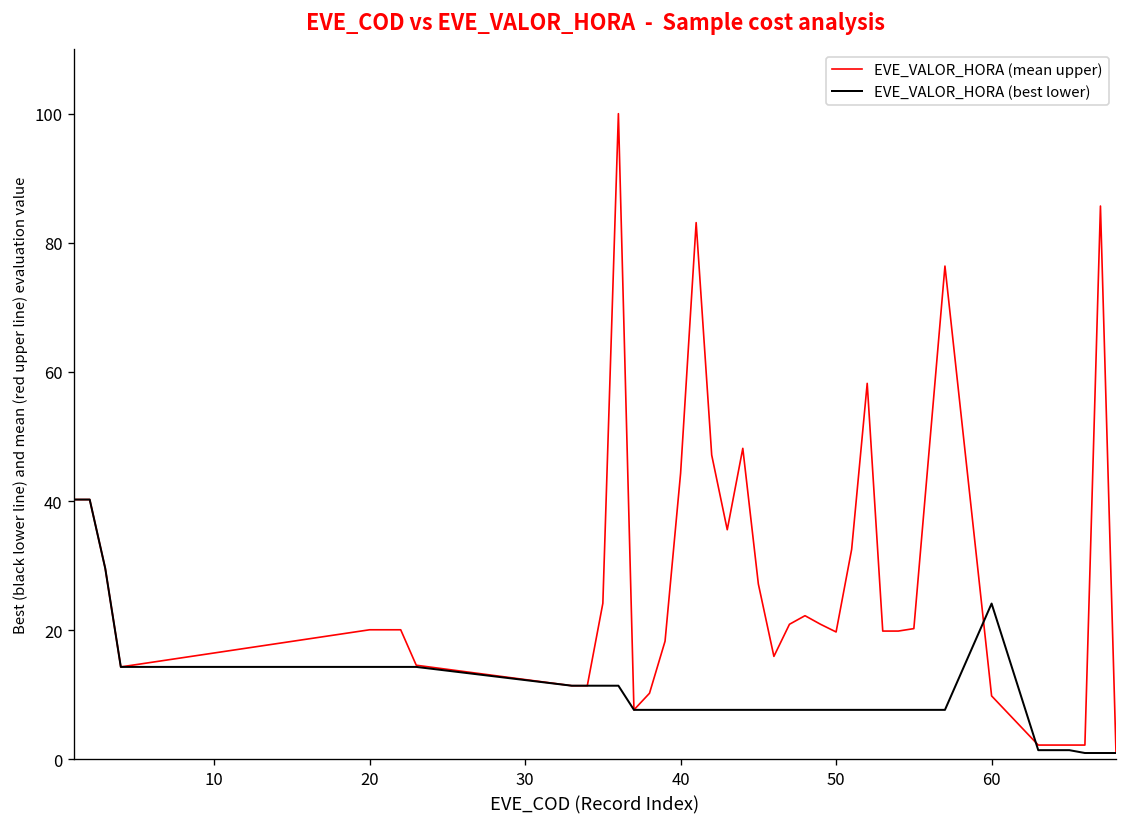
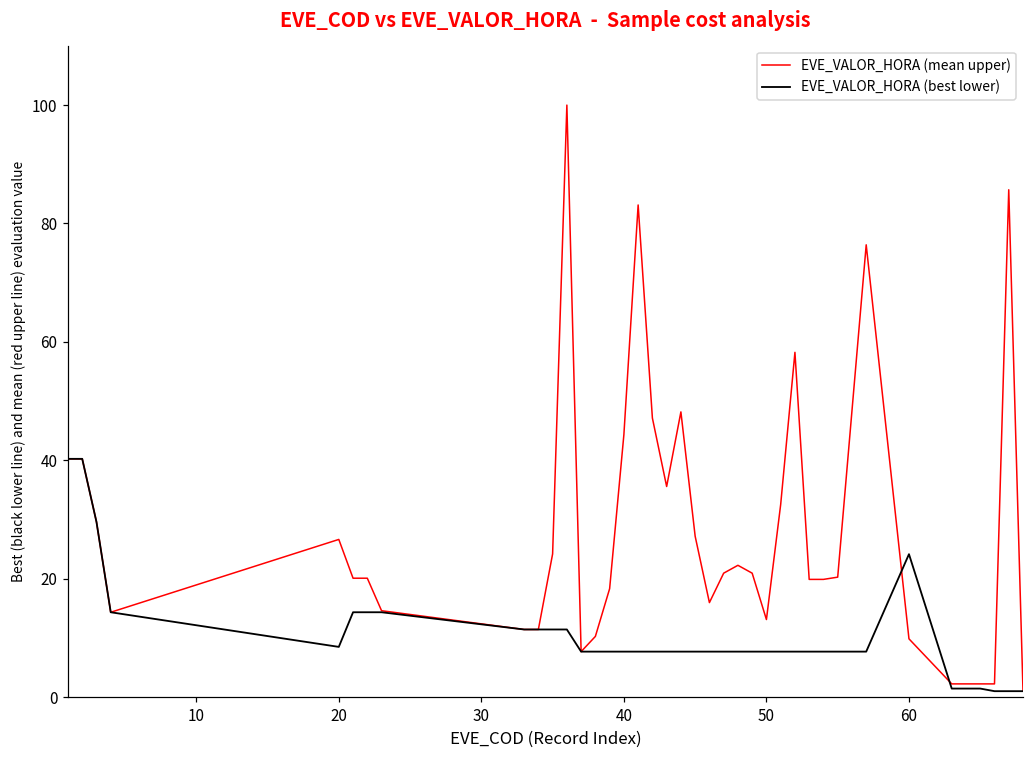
  {
    "EVE_VALOR_HORA (mean upper)": {
-     "20": 20,
+     "20": 27,
      "40": 44,
-     "50": 20,
+     "50": 13,
      "60": 10
    },
    "EVE_VALOR_HORA (best lower)": {
-     "20": 14,
+     "20": 8,
      "40": 8,
      "50": 8,
      "60": 24
    }
  }
